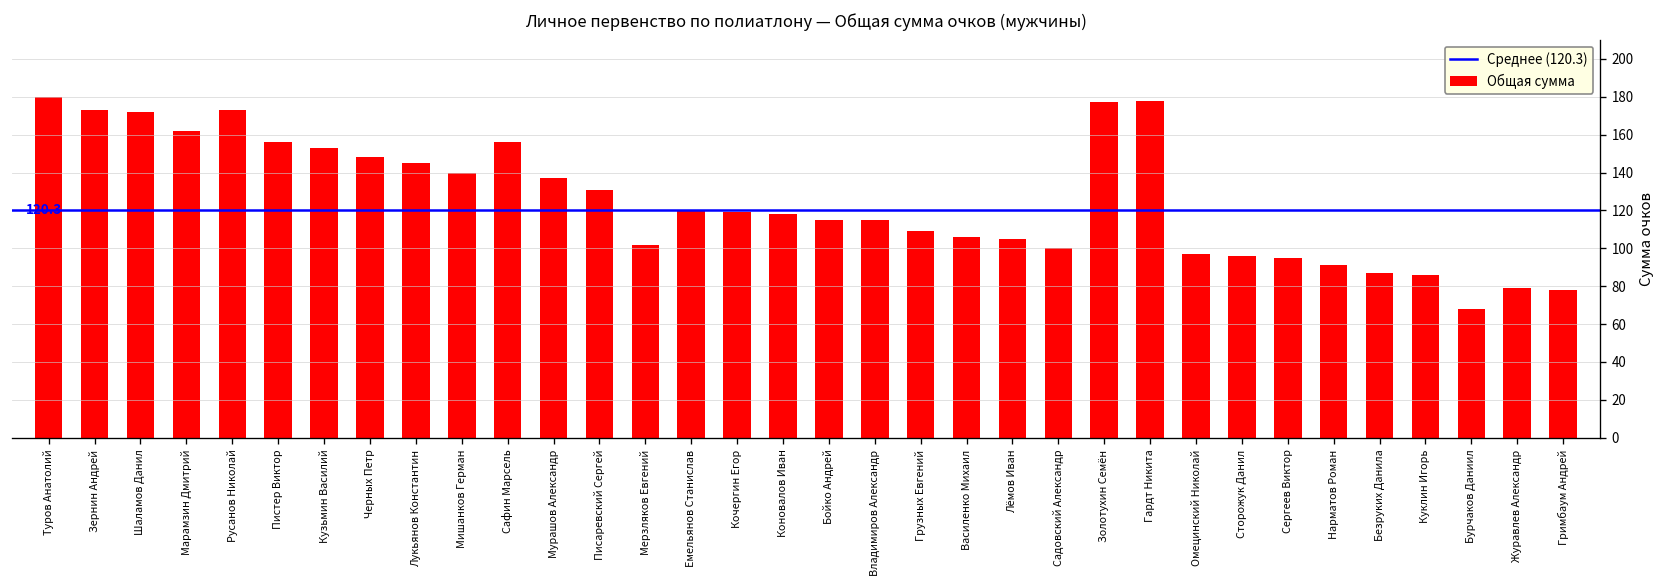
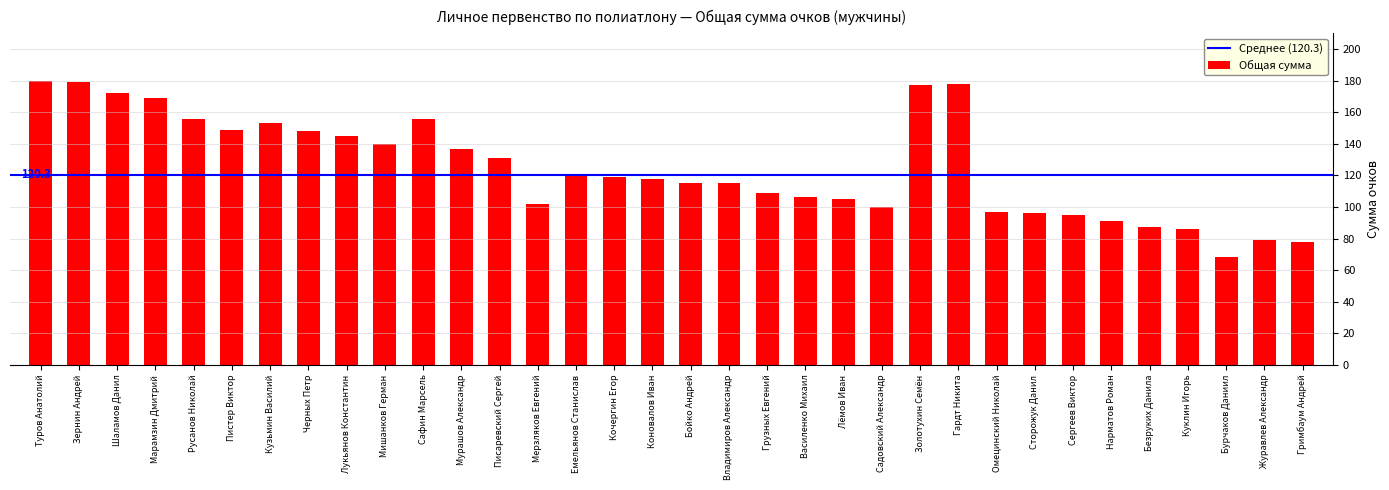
  {
-   "Зернин Андрей": 173,
+   "Зернин Андрей": 179,
    "Шаламов Данил": 172,
-   "Марамзин Дмитрий": 162,
-   "Русанов Николай": 173,
-   "Пистер Виктор": 156,
+   "Марамзин Дмитрий": 169,
+   "Русанов Николай": 156,
+   "Пистер Виктор": 149,
    "Кузьмин Василий": 153,
    "Черных Петр": 148,
    "Лукьянов Константин": 145,
    "Мишанков Герман": 140,
    "Сафин Марсель": 156,
    "Мурашов Александр": 137,
    "Писаревский Сергей": 131,
    "Мерзляков Евгений": 102,
    "Емельянов Станислав": 120,
    "Кочергин Егор": 119,
    "Коновалов Иван": 118,
    "Бойко Андрей": 115,
    "Владимиров Александр": 115,
    "Грузных Евгений": 109,
    "Василенко Михаил": 106,
    "Лёмов Иван": 105,
    "Садовский Александр": 100,
    "Золотухин Семён": 177,
    "Гардт Никита": 178,
    "Омецинский Николай": 97,
    "Сторожук Данил": 96,
    "Сергеев Виктор": 95,
    "Нарматов Роман": 91,
    "Безруких Данила": 87,
    "Куклин Игорь": 86,
    "Бурчаков Даниил": 68,
    "Журавлев Александр": 79,
    "Гримбаум Андрей": 78
  }
